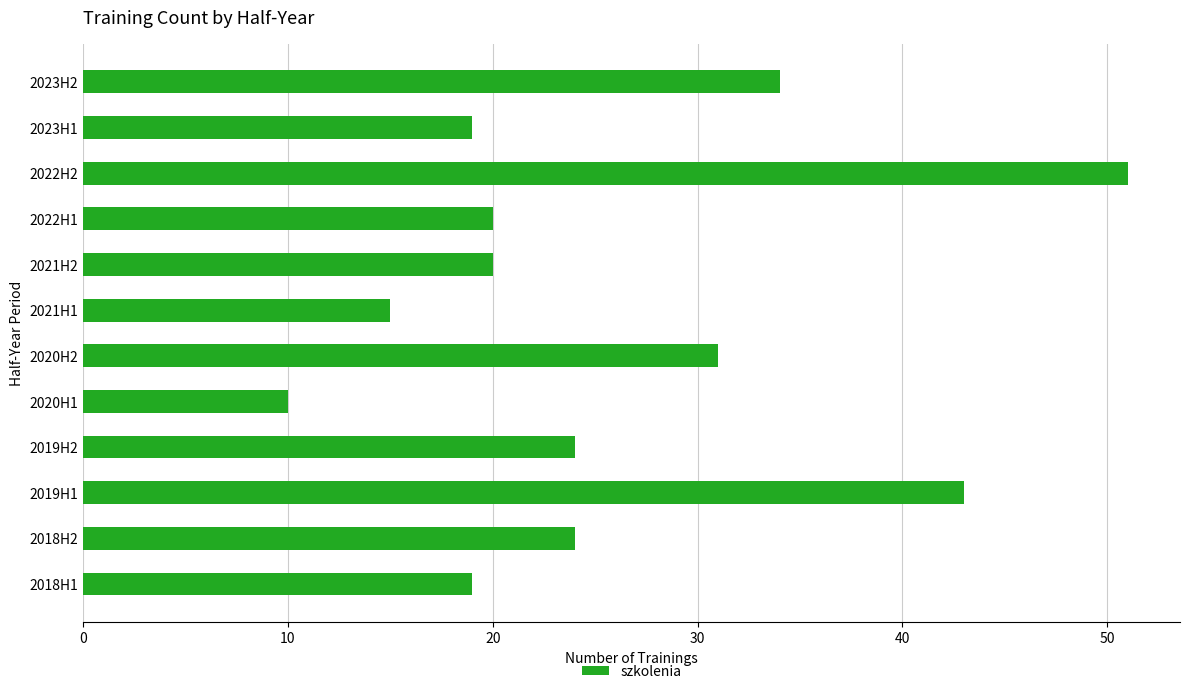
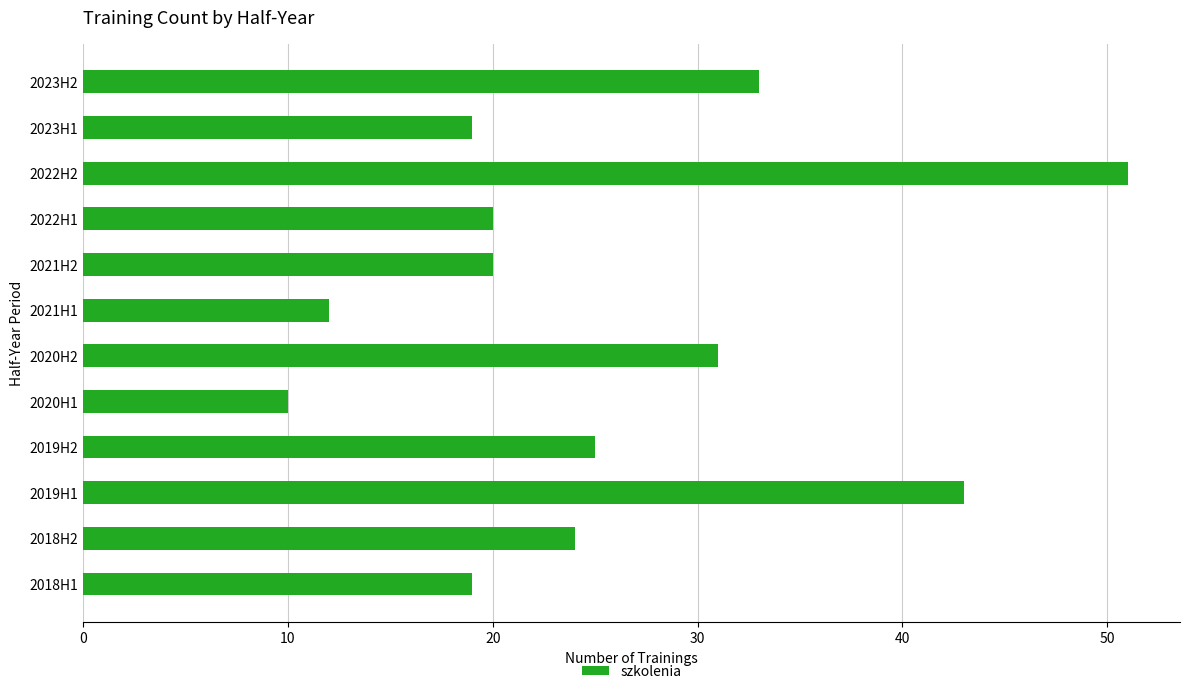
  {
-   "2023H2": 34,
+   "2023H2": 33,
    "2023H1": 19,
    "2022H2": 51,
    "2022H1": 20,
    "2021H2": 20,
-   "2021H1": 15,
+   "2021H1": 12,
    "2020H2": 31,
    "2020H1": 10,
-   "2019H2": 24,
+   "2019H2": 25,
    "2019H1": 43,
    "2018H2": 24,
    "2018H1": 19
  }
